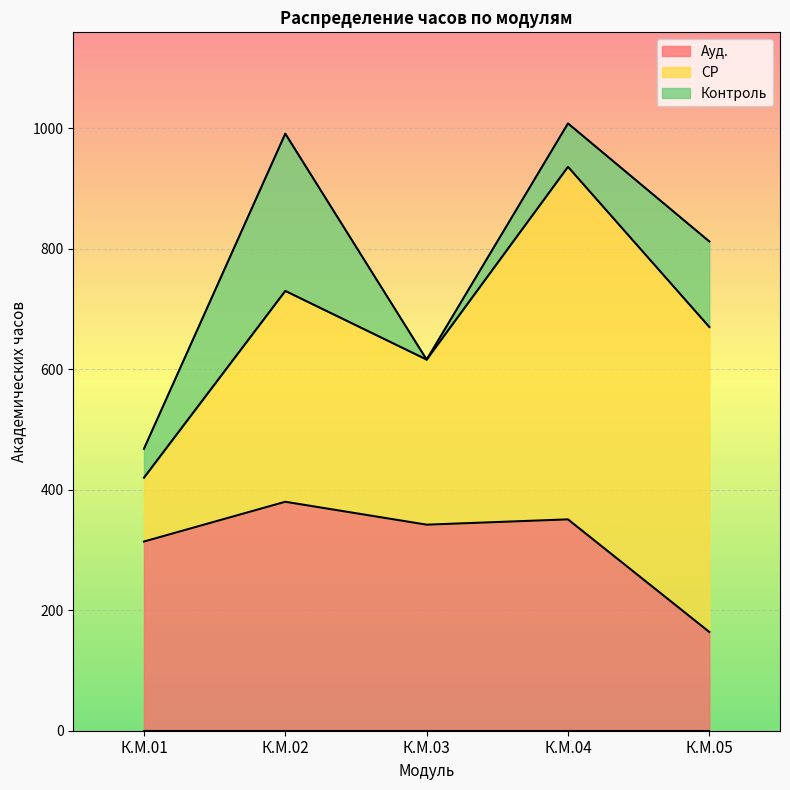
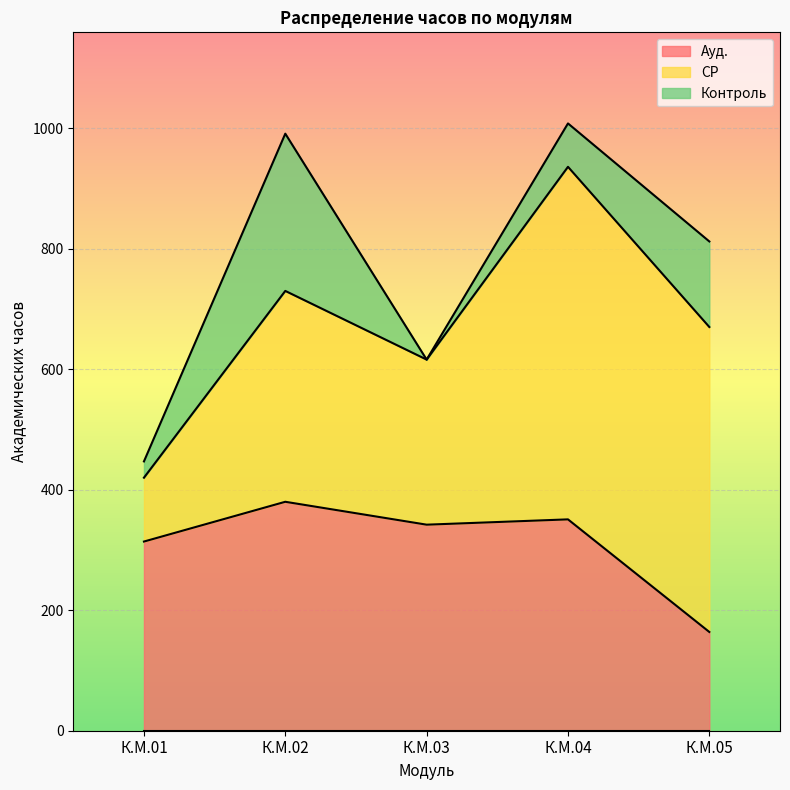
  {
    "Ауд.": {
      "К.М.01": 310,
      "К.М.02": 380,
      "К.М.03": 340,
      "К.М.04": 350,
      "К.М.05": 160
    },
    "СР": {
      "К.М.01": 110,
      "К.М.02": 350,
      "К.М.04": 590,
      "К.М.05": 510
    },
    "Контроль": {
-     "К.М.01": 50,
+     "К.М.01": 30,
      "К.М.02": 260,
      "К.М.04": 70,
      "К.М.05": 140
    }
  }
